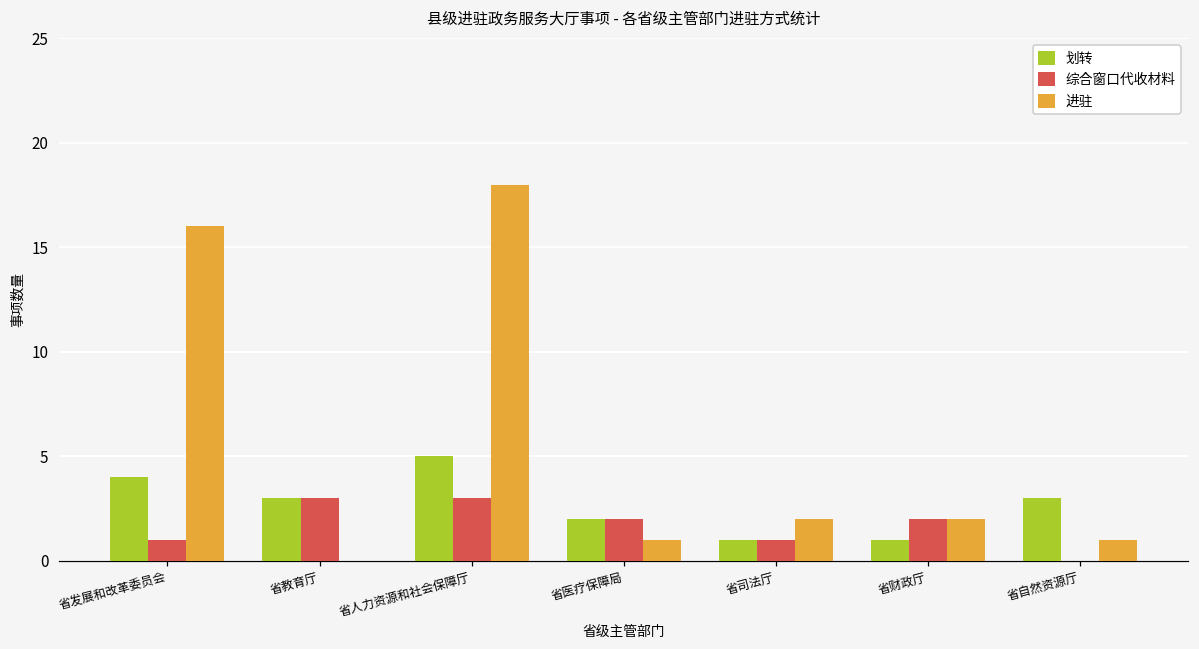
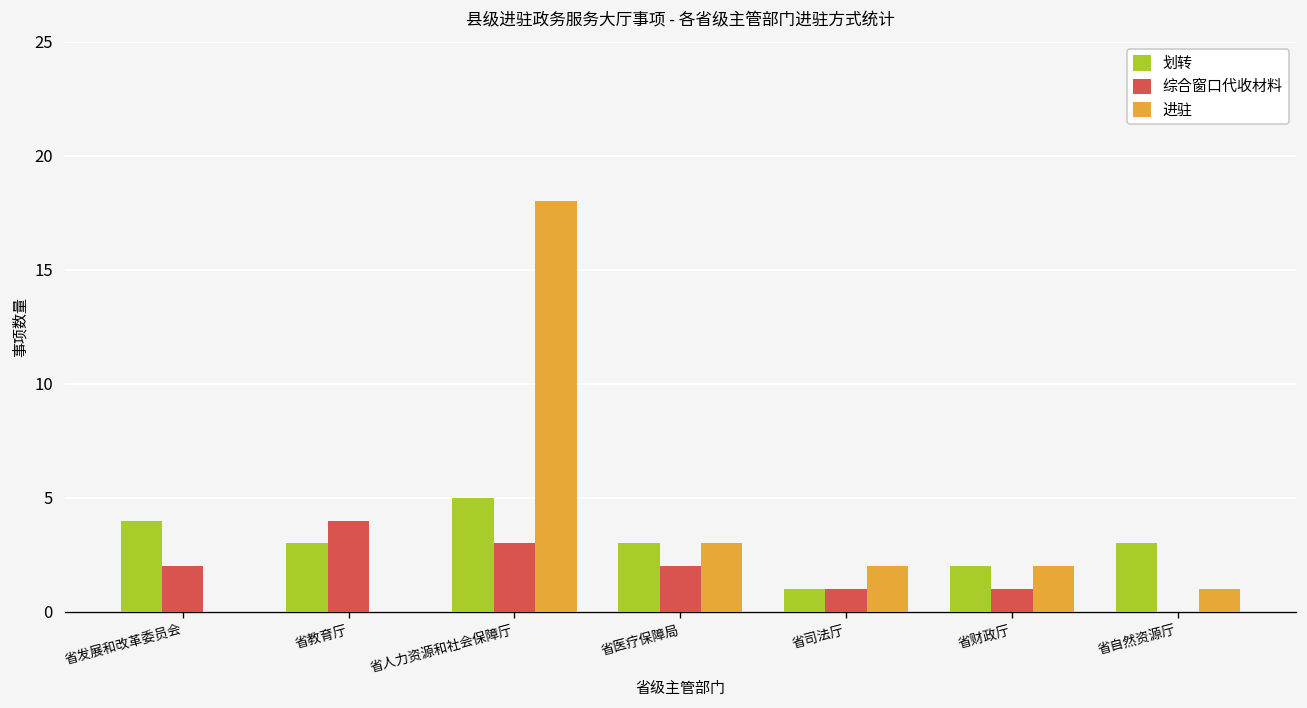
  {
    "划转": {
      "省发展和改革委员会": 4,
      "省教育厅": 3,
      "省人力资源和社会保障厅": 5,
-     "省医疗保障局": 2,
+     "省医疗保障局": 3,
      "省司法厅": 1,
-     "省财政厅": 1,
+     "省财政厅": 2,
      "省自然资源厅": 3
    },
    "综合窗口代收材料": {
-     "省发展和改革委员会": 1,
-     "省教育厅": 3,
+     "省发展和改革委员会": 2,
+     "省教育厅": 4,
      "省人力资源和社会保障厅": 3,
      "省医疗保障局": 2,
      "省司法厅": 1,
-     "省财政厅": 2,
+     "省财政厅": 1,
      "省自然资源厅": 0
    },
    "进驻": {
-     "省发展和改革委员会": 16,
+     "省发展和改革委员会": 0,
      "省教育厅": 0,
      "省人力资源和社会保障厅": 18,
-     "省医疗保障局": 1,
+     "省医疗保障局": 3,
      "省司法厅": 2,
      "省财政厅": 2,
      "省自然资源厅": 1
    }
  }
